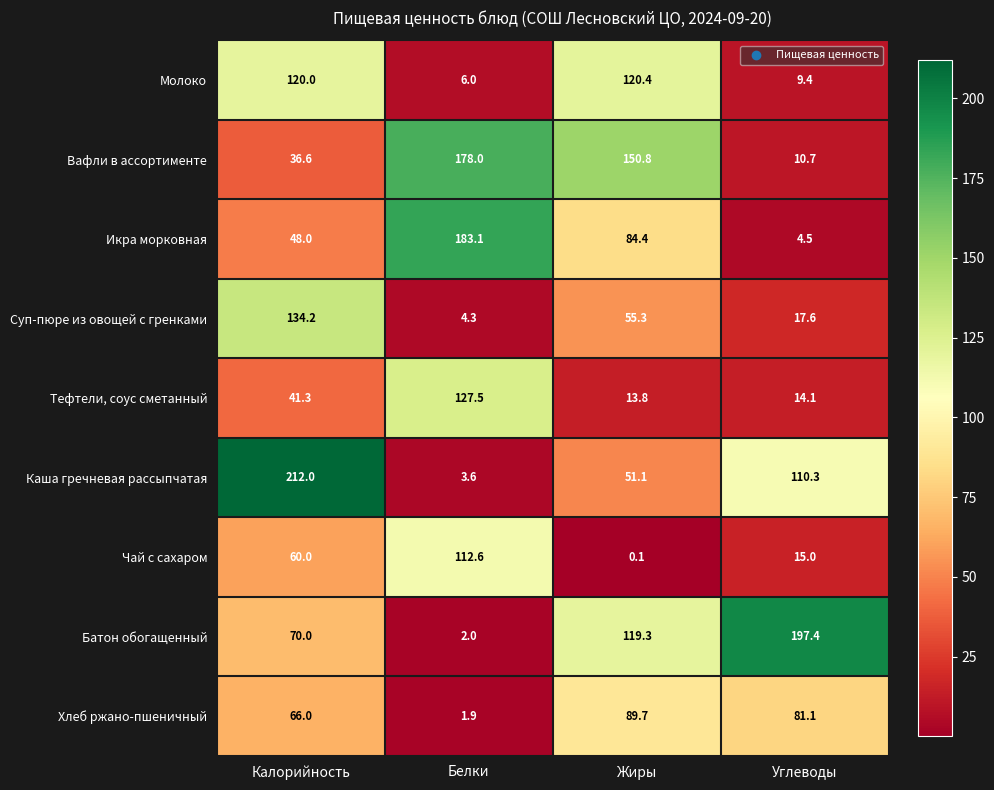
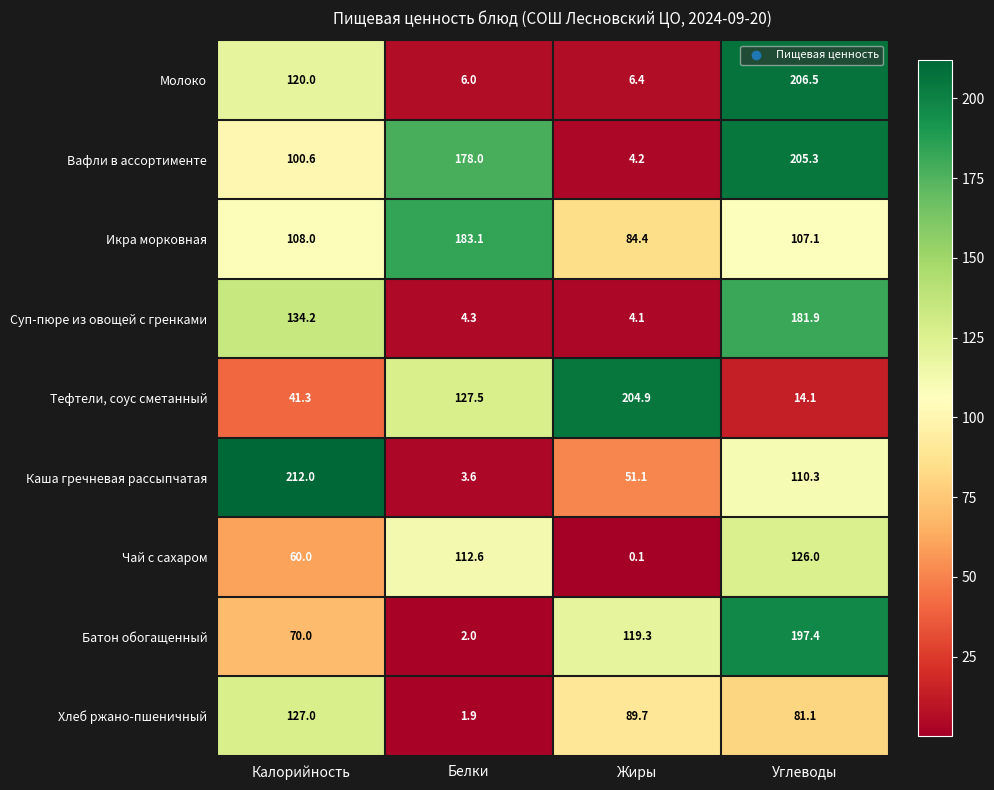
  {
    "Молоко": {
      "Калорийность": 120.0,
      "Белки": 6.0,
-     "Жиры": 120.4,
-     "Углеводы": 9.4
+     "Жиры": 6.4,
+     "Углеводы": 206.5
    },
    "Вафли в ассортименте": {
-     "Калорийность": 36.6,
+     "Калорийность": 100.6,
      "Белки": 178.0,
-     "Жиры": 150.8,
-     "Углеводы": 10.7
+     "Жиры": 4.2,
+     "Углеводы": 205.3
    },
    "Икра морковная": {
-     "Калорийность": 48.0,
+     "Калорийность": 108.0,
      "Белки": 183.1,
      "Жиры": 84.4,
-     "Углеводы": 4.5
+     "Углеводы": 107.1
    },
    "Суп-пюре из овощей с гренками": {
      "Калорийность": 134.2,
      "Белки": 4.3,
-     "Жиры": 55.3,
-     "Углеводы": 17.6
+     "Жиры": 4.1,
+     "Углеводы": 181.9
    },
    "Тефтели, соус сметанный": {
      "Калорийность": 41.3,
      "Белки": 127.5,
-     "Жиры": 13.8,
+     "Жиры": 204.9,
      "Углеводы": 14.1
    },
    "Каша гречневая рассыпчатая": {
      "Калорийность": 212.0,
      "Белки": 3.6,
      "Жиры": 51.1,
      "Углеводы": 110.3
    },
    "Чай с сахаром": {
      "Калорийность": 60.0,
      "Белки": 112.6,
      "Жиры": 0.1,
-     "Углеводы": 15.0
+     "Углеводы": 126.0
    },
    "Батон обогащенный": {
      "Калорийность": 70.0,
      "Белки": 2.0,
      "Жиры": 119.3,
      "Углеводы": 197.4
    },
    "Хлеб ржано-пшеничный": {
-     "Калорийность": 66.0,
+     "Калорийность": 127.0,
      "Белки": 1.9,
      "Жиры": 89.7,
      "Углеводы": 81.1
    }
  }
